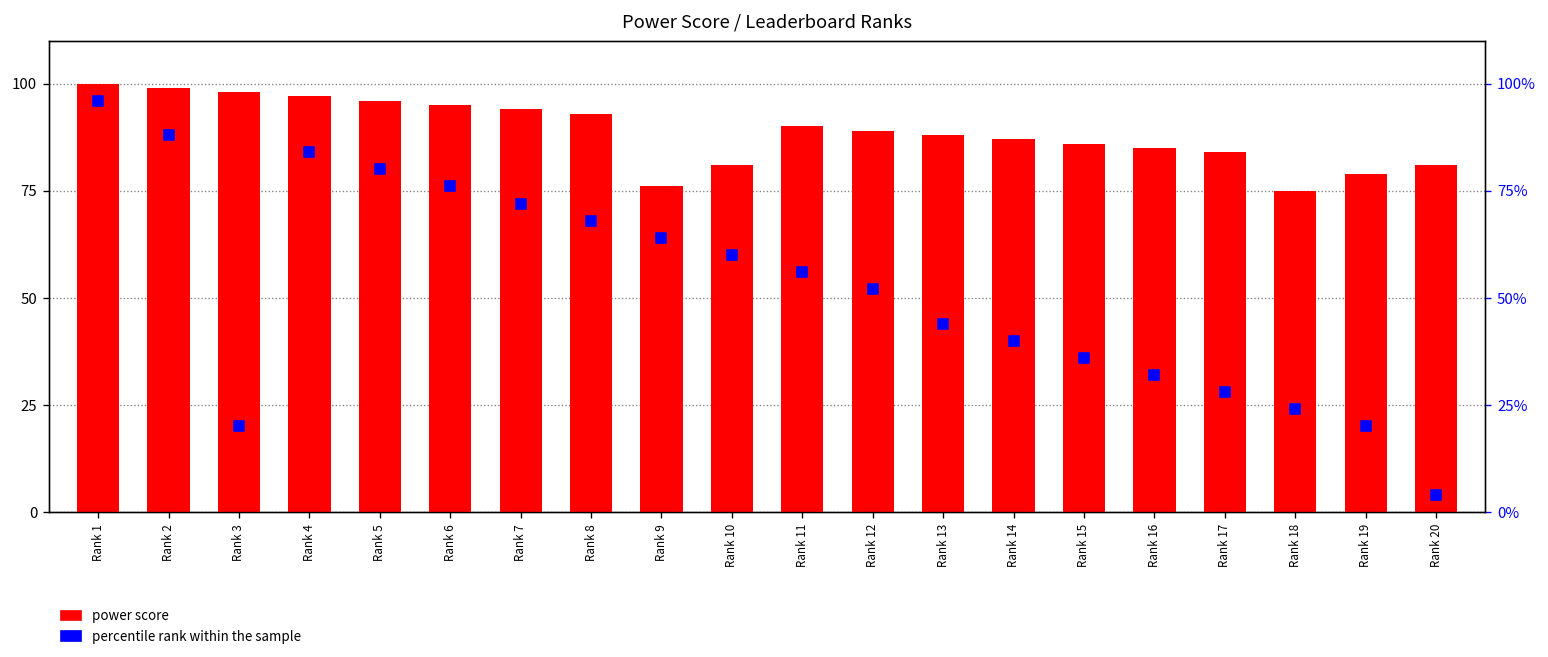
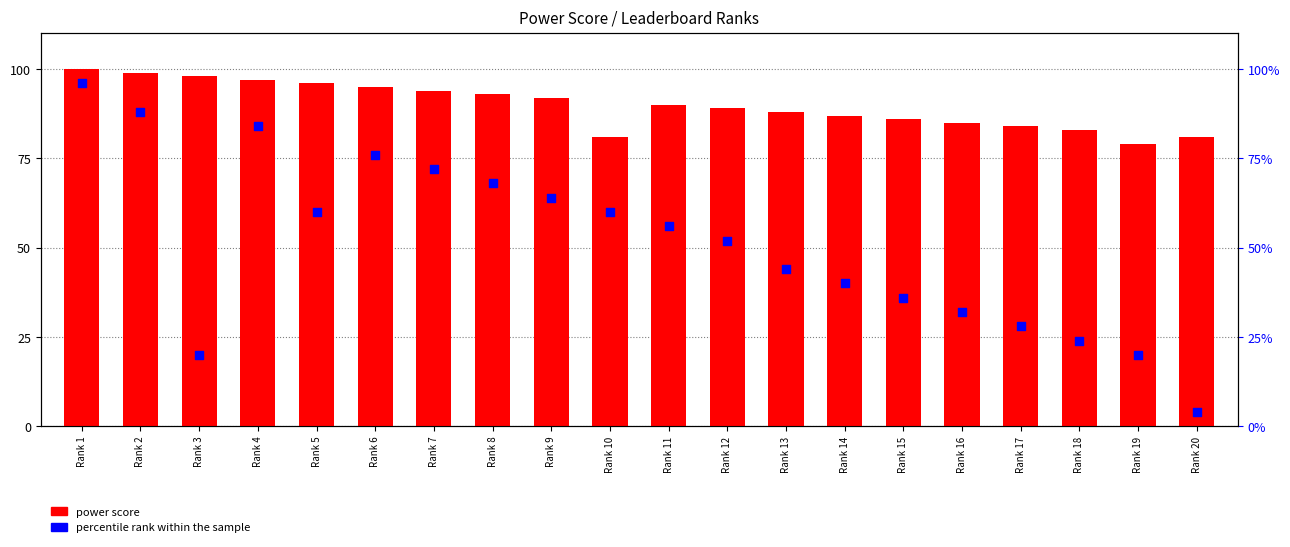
  {
    "power score": {
      "Rank 1": "100",
      "Rank 2": "99",
      "Rank 3": "98",
      "Rank 4": "97",
      "Rank 5": "96",
      "Rank 6": "95",
      "Rank 7": "94",
      "Rank 8": "93",
-     "Rank 9": "76",
+     "Rank 9": "92",
      "Rank 10": "81",
      "Rank 11": "90",
      "Rank 12": "89",
      "Rank 13": "88",
      "Rank 14": "87",
      "Rank 15": "86",
      "Rank 16": "85",
      "Rank 17": "84",
-     "Rank 18": "75",
+     "Rank 18": "83",
      "Rank 19": "79",
      "Rank 20": "81"
    },
    "percentile rank within the sample": {
-     "Rank 5": "80%"
+     "Rank 5": "60%"
    }
  }
